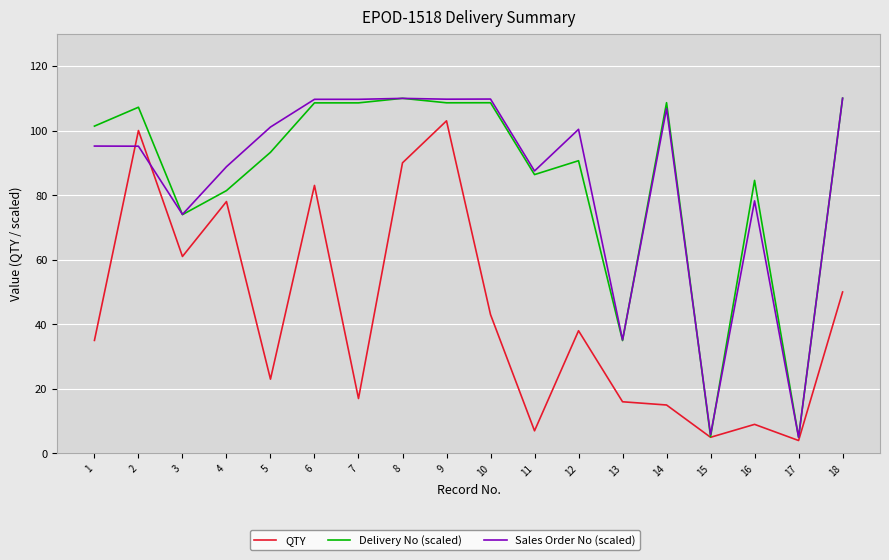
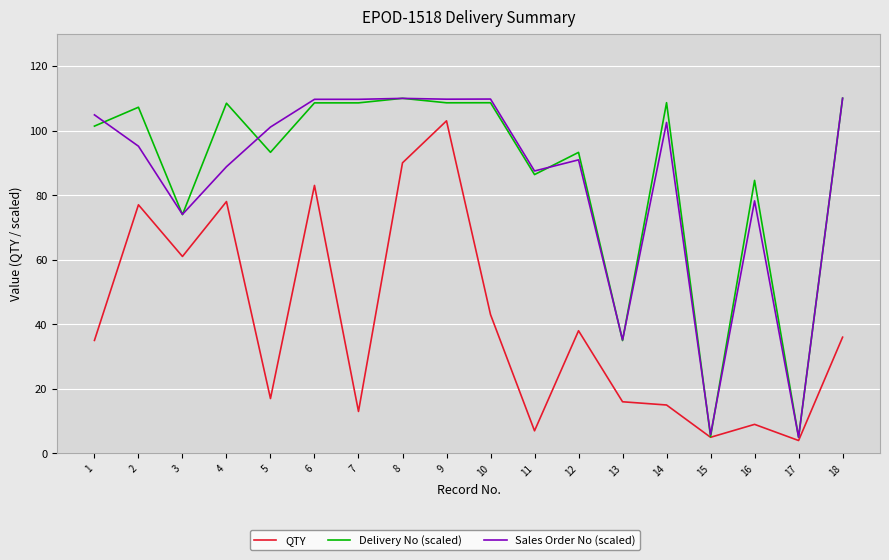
  {
    "QTY": {
      "1": 35,
-     "2": 100,
+     "2": 77,
      "3": 61,
      "4": 78,
-     "5": 23,
+     "5": 17,
      "6": 83,
-     "7": 17,
+     "7": 13,
      "8": 90,
      "9": 103,
      "10": 43,
      "11": 7,
      "12": 38,
      "13": 16,
      "14": 15,
      "16": 9,
      "17": 4,
-     "18": 50
+     "18": 36
    },
    "Delivery No (scaled)": {
      "1": 101,
      "2": 107,
-     "4": 81,
+     "4": 108,
      "5": 93,
      "6": 109,
      "7": 109,
      "9": 109,
      "10": 109,
      "11": 86,
-     "12": 91,
+     "12": 93,
      "14": 109,
      "16": 85
    },
    "Sales Order No (scaled)": {
-     "1": 95,
+     "1": 105,
      "2": 95,
      "4": 89,
      "5": 101,
      "6": 110,
      "7": 110,
      "9": 110,
      "10": 110,
      "11": 87,
-     "12": 100,
-     "14": 107,
+     "12": 91,
+     "14": 102,
      "16": 78
    }
  }
